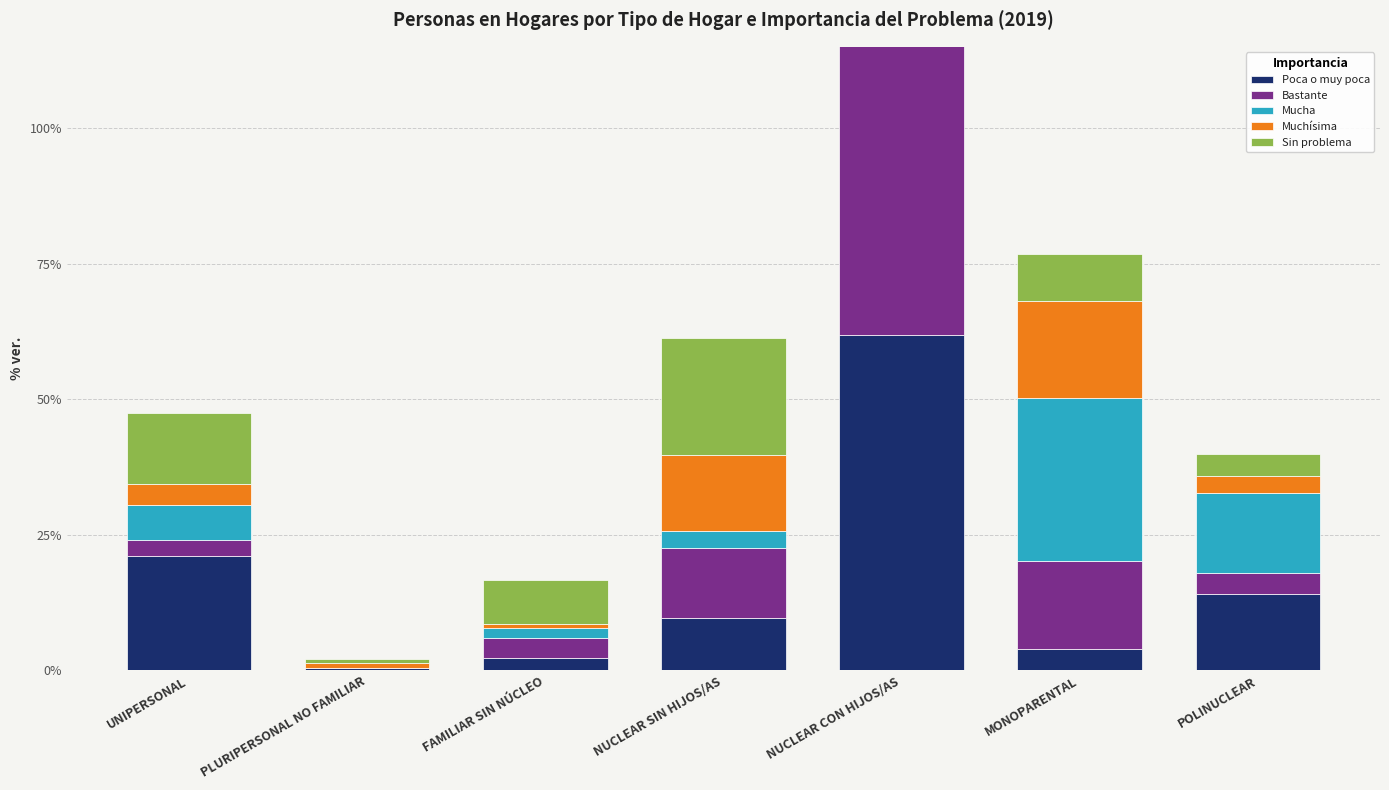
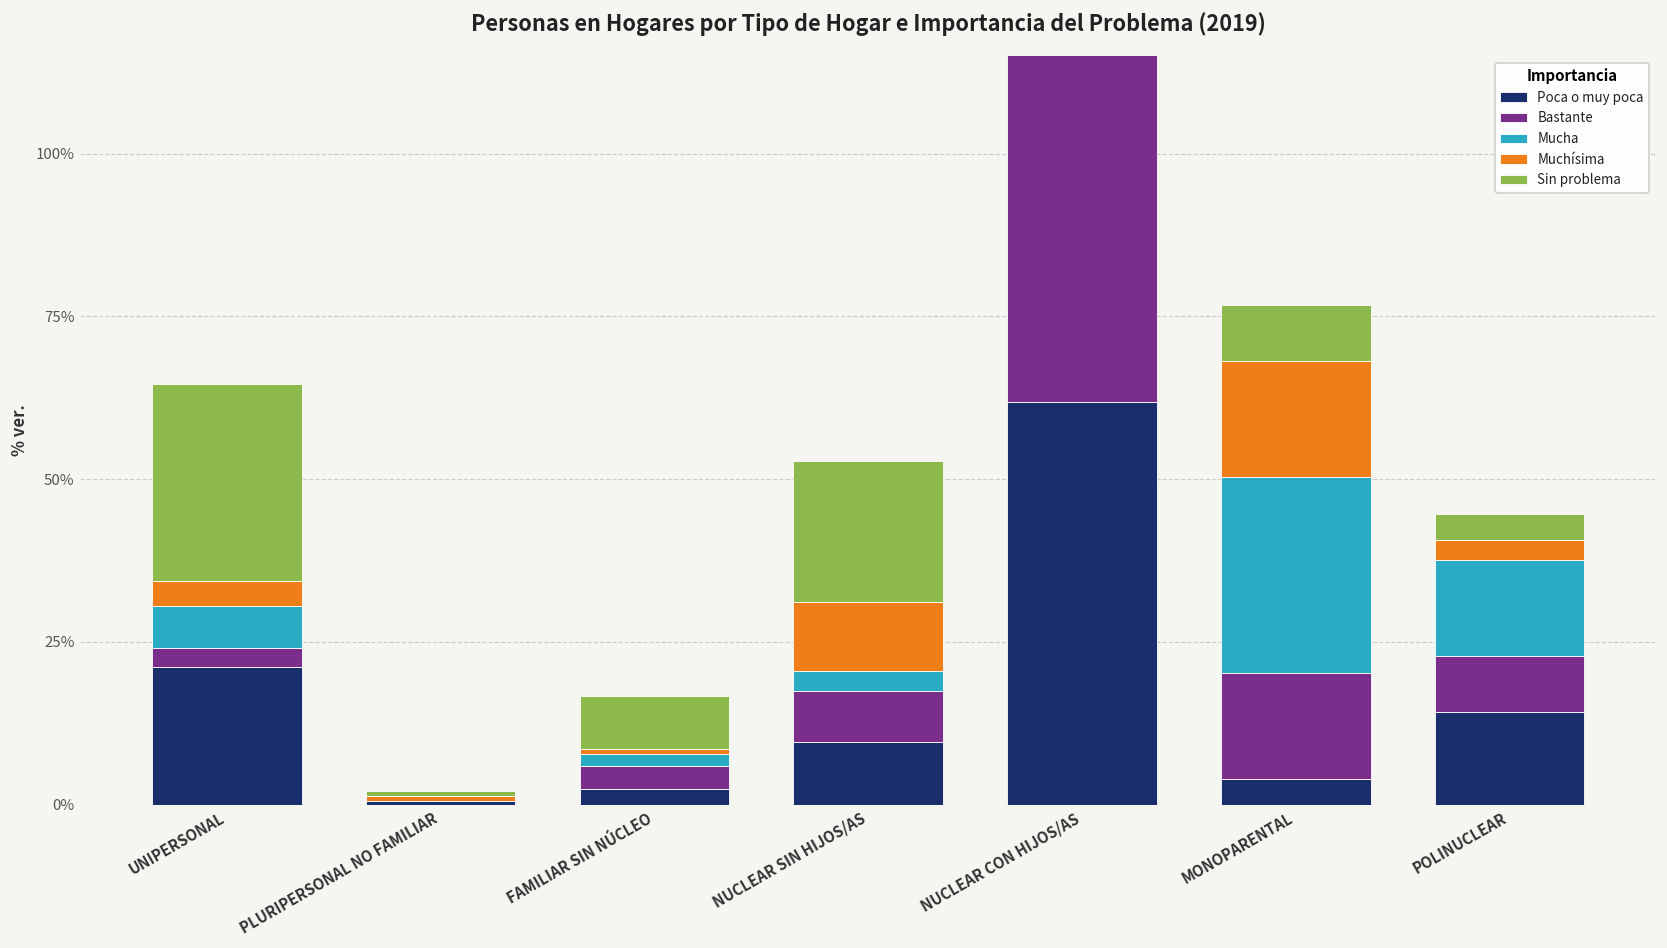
  {
    "Poca o muy poca": {
      "UNIPERSONAL": "21%",
      "PLURIPERSONAL NO FAMILIAR": "0%",
      "FAMILIAR SIN NÚCLEO": "2%",
      "NUCLEAR SIN HIJOS/AS": "10%",
      "NUCLEAR CON HIJOS/AS": "62%",
      "MONOPARENTAL": "4%",
      "POLINUCLEAR": "14%"
    },
    "Bastante": {
      "UNIPERSONAL": "3%",
      "PLURIPERSONAL NO FAMILIAR": "0%",
      "FAMILIAR SIN NÚCLEO": "4%",
-     "NUCLEAR SIN HIJOS/AS": "13%",
+     "NUCLEAR SIN HIJOS/AS": "8%",
      "MONOPARENTAL": "16%",
-     "POLINUCLEAR": "4%"
+     "POLINUCLEAR": "9%"
    },
    "Mucha": {
      "UNIPERSONAL": "6%",
      "PLURIPERSONAL NO FAMILIAR": "0%",
      "FAMILIAR SIN NÚCLEO": "2%",
      "NUCLEAR SIN HIJOS/AS": "3%",
      "MONOPARENTAL": "30%",
      "POLINUCLEAR": "15%"
    },
    "Muchísima": {
      "UNIPERSONAL": "4%",
      "PLURIPERSONAL NO FAMILIAR": "1%",
      "FAMILIAR SIN NÚCLEO": "1%",
-     "NUCLEAR SIN HIJOS/AS": "14%",
+     "NUCLEAR SIN HIJOS/AS": "11%",
      "MONOPARENTAL": "18%",
      "POLINUCLEAR": "3%"
    },
    "Sin problema": {
-     "UNIPERSONAL": "13%",
+     "UNIPERSONAL": "30%",
      "PLURIPERSONAL NO FAMILIAR": "1%",
      "FAMILIAR SIN NÚCLEO": "8%",
      "NUCLEAR SIN HIJOS/AS": "22%",
      "MONOPARENTAL": "9%",
      "POLINUCLEAR": "4%"
    }
  }
